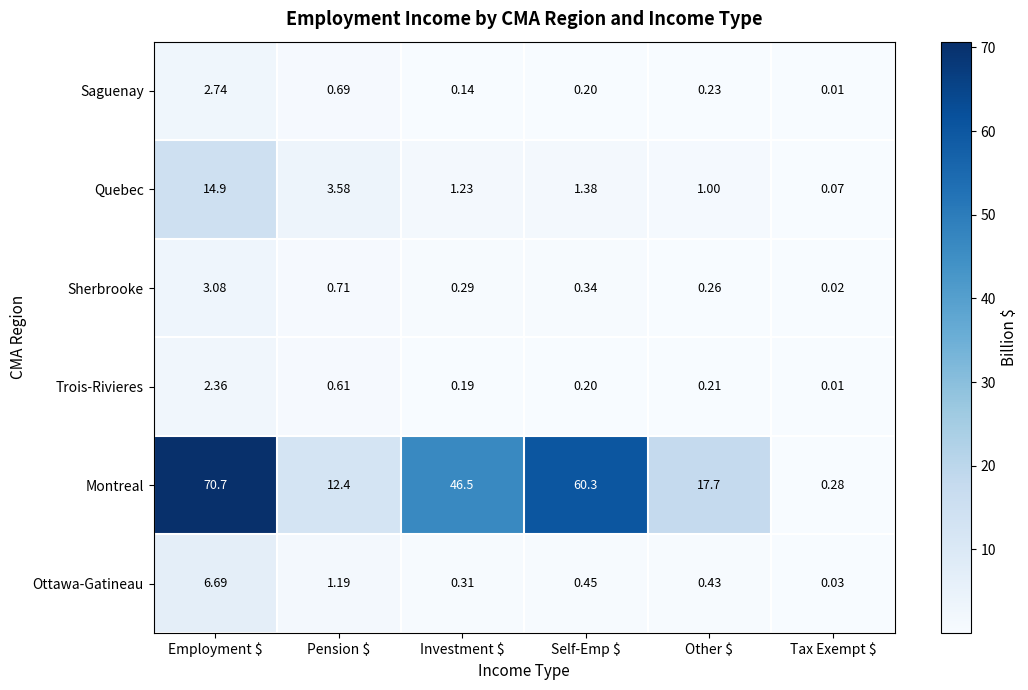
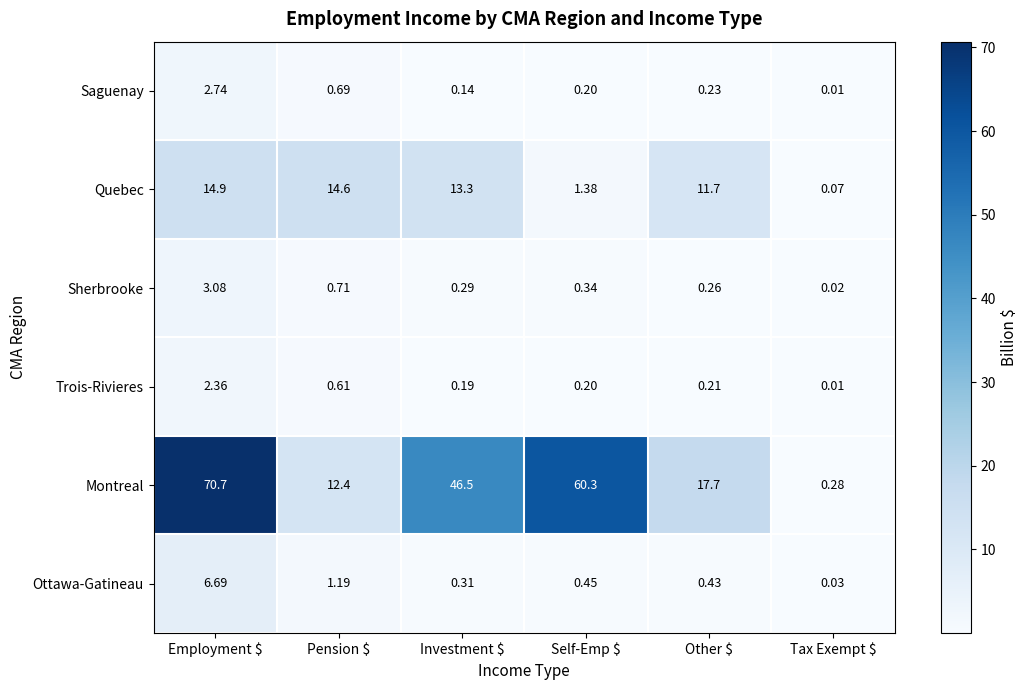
  {
    "Saguenay": {
      "Employment $": 2.74,
      "Pension $": 0.69,
      "Investment $": 0.14,
      "Self-Emp $": 0.20,
      "Other $": 0.23,
      "Tax Exempt $": 0.01
    },
    "Quebec": {
      "Employment $": 14.9,
-     "Pension $": 3.58,
-     "Investment $": 1.23,
+     "Pension $": 14.6,
+     "Investment $": 13.3,
      "Self-Emp $": 1.38,
-     "Other $": 1.00,
+     "Other $": 11.7,
      "Tax Exempt $": 0.07
    },
    "Sherbrooke": {
      "Employment $": 3.08,
      "Pension $": 0.71,
      "Investment $": 0.29,
      "Self-Emp $": 0.34,
      "Other $": 0.26,
      "Tax Exempt $": 0.02
    },
    "Trois-Rivieres": {
      "Employment $": 2.36,
      "Pension $": 0.61,
      "Investment $": 0.19,
      "Self-Emp $": 0.20,
      "Other $": 0.21,
      "Tax Exempt $": 0.01
    },
    "Montreal": {
      "Employment $": 70.7,
      "Pension $": 12.4,
      "Investment $": 46.5,
      "Self-Emp $": 60.3,
      "Other $": 17.7,
      "Tax Exempt $": 0.28
    },
    "Ottawa-Gatineau": {
      "Employment $": 6.69,
      "Pension $": 1.19,
      "Investment $": 0.31,
      "Self-Emp $": 0.45,
      "Other $": 0.43,
      "Tax Exempt $": 0.03
    }
  }
